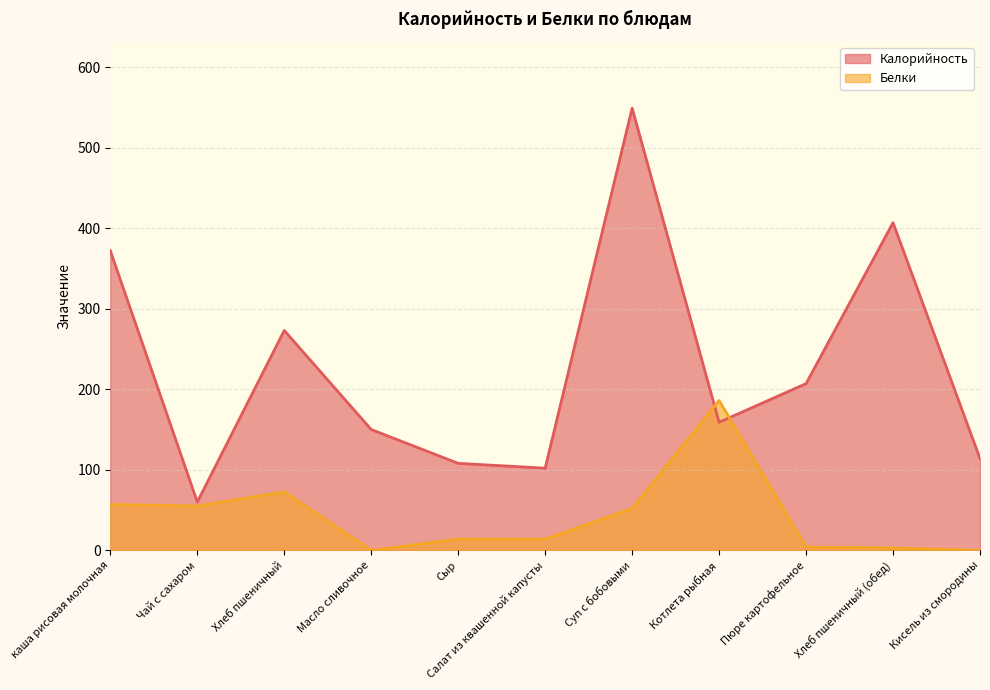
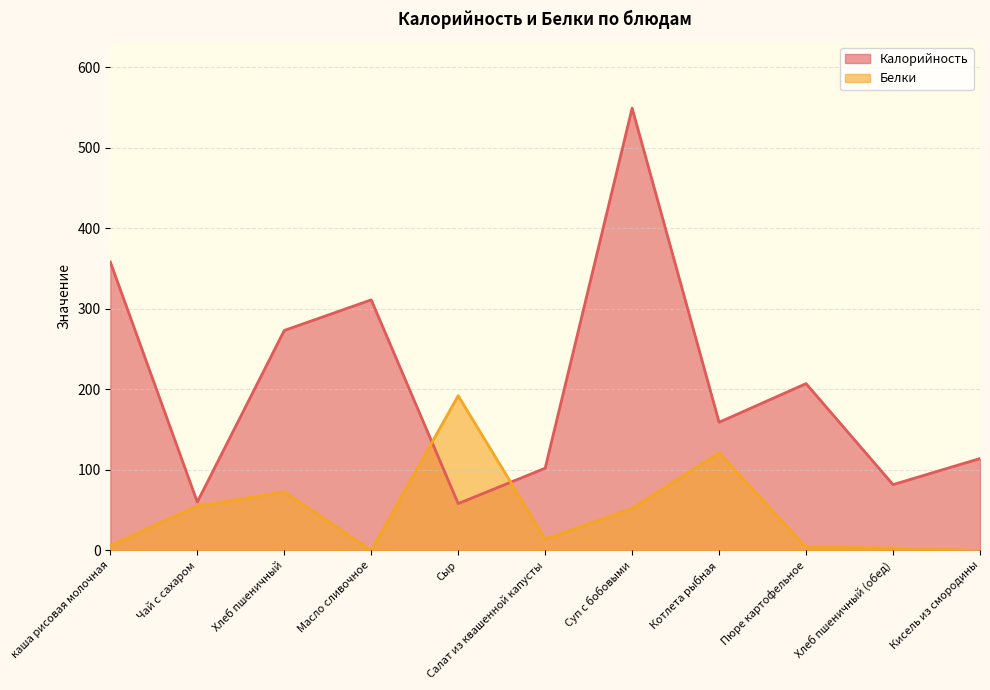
  {
    "Калорийность": {
-     "каша рисовая молочная": 370,
+     "каша рисовая молочная": 360,
      "Чай с сахаром": 60,
      "Хлеб пшеничный": 270,
-     "Масло сливочное": 150,
-     "Сыр": 110,
+     "Масло сливочное": 310,
+     "Сыр": 60,
      "Салат из квашенной капусты": 100,
      "Суп с бобовыми": 550,
      "Котлета рыбная": 160,
      "Пюре картофельное": 210,
-     "Хлеб пшеничный (обед)": 410,
+     "Хлеб пшеничный (обед)": 80,
      "Кисель из смородины": 110
    },
    "Белки": {
-     "каша рисовая молочная": 60,
+     "каша рисовая молочная": 10,
      "Чай с сахаром": 60,
      "Хлеб пшеничный": 70,
      "Масло сливочное": 0,
-     "Сыр": 10,
+     "Сыр": 190,
      "Салат из квашенной капусты": 10,
      "Суп с бобовыми": 50,
-     "Котлета рыбная": 190,
+     "Котлета рыбная": 120,
      "Пюре картофельное": 0,
      "Хлеб пшеничный (обед)": 0,
      "Кисель из смородины": 0
    }
  }
